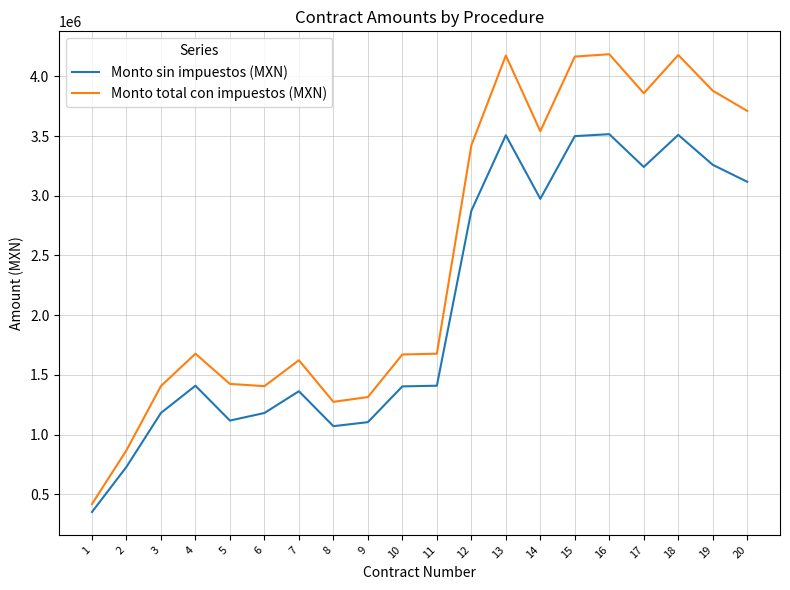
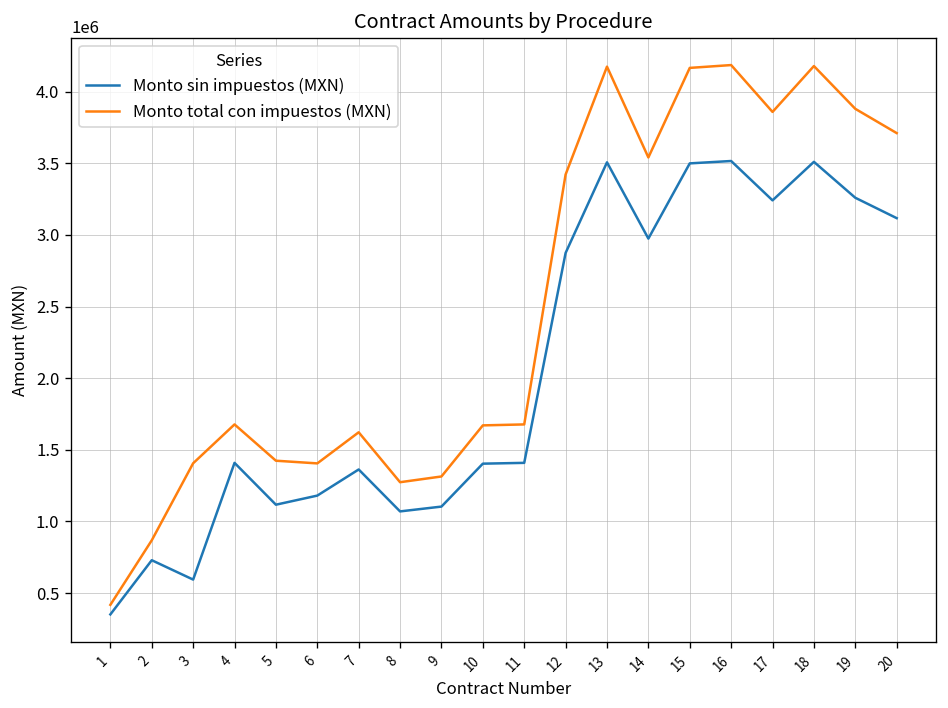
  {
    "Monto sin impuestos (MXN)": {
      "1": 350000,
      "2": 730000,
-     "3": 1180000,
+     "3": 590000,
      "4": 1410000,
      "5": 1120000,
      "6": 1180000,
      "7": 1360000,
      "8": 1070000,
      "9": 1100000,
      "10": 1400000,
      "11": 1410000,
      "12": 2870000,
      "13": 3510000,
      "14": 2970000,
      "15": 3500000,
      "16": 3520000,
      "17": 3240000,
      "18": 3510000,
      "19": 3260000,
      "20": 3120000
    },
    "Monto total con impuestos (MXN)": {
      "1": 420000,
      "2": 870000,
      "3": 1410000,
      "4": 1680000,
      "5": 1420000,
      "6": 1410000,
      "7": 1620000,
      "8": 1270000,
      "9": 1310000,
      "10": 1670000,
      "11": 1680000,
      "12": 3420000,
      "13": 4170000,
      "14": 3540000,
      "15": 4170000,
      "16": 4190000,
      "17": 3860000,
      "18": 4180000,
      "19": 3880000,
      "20": 3710000
    }
  }
